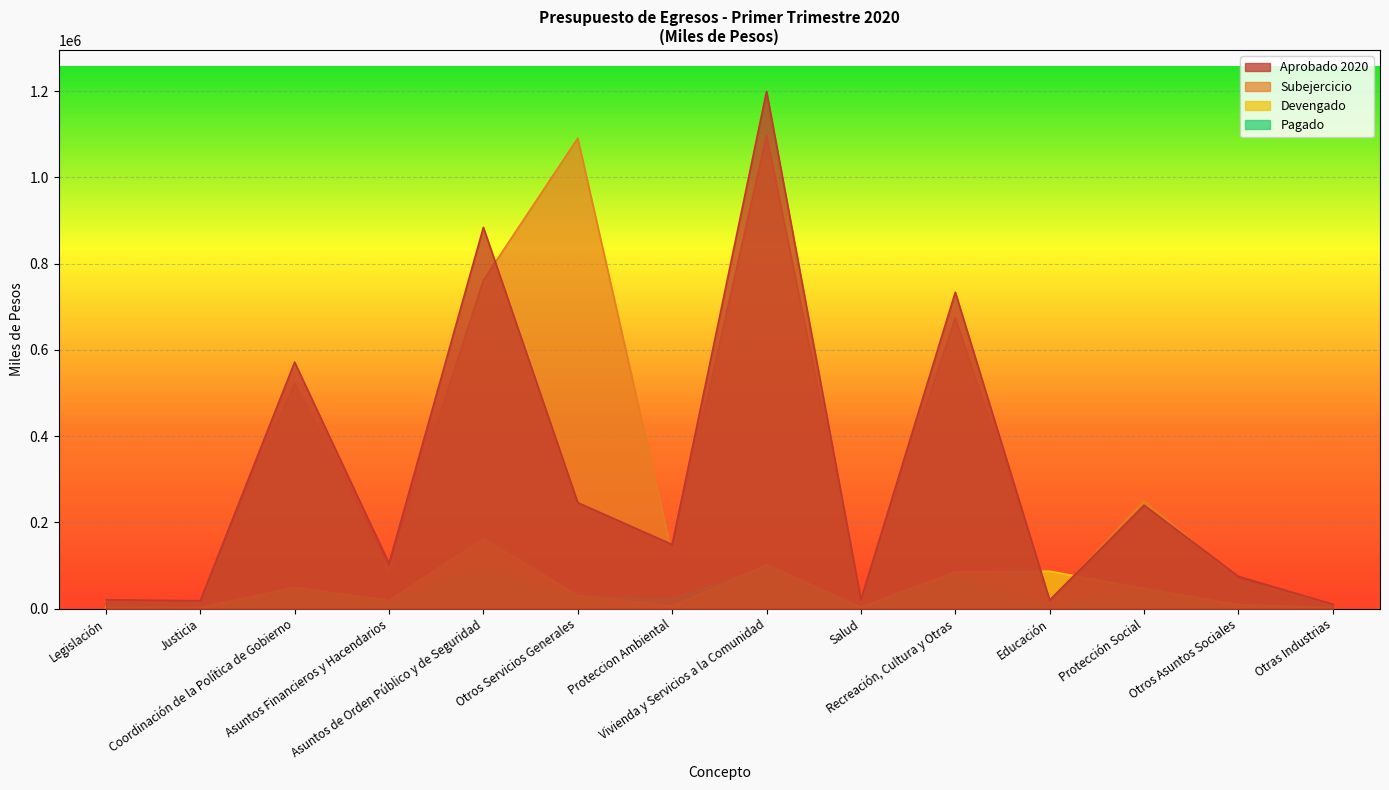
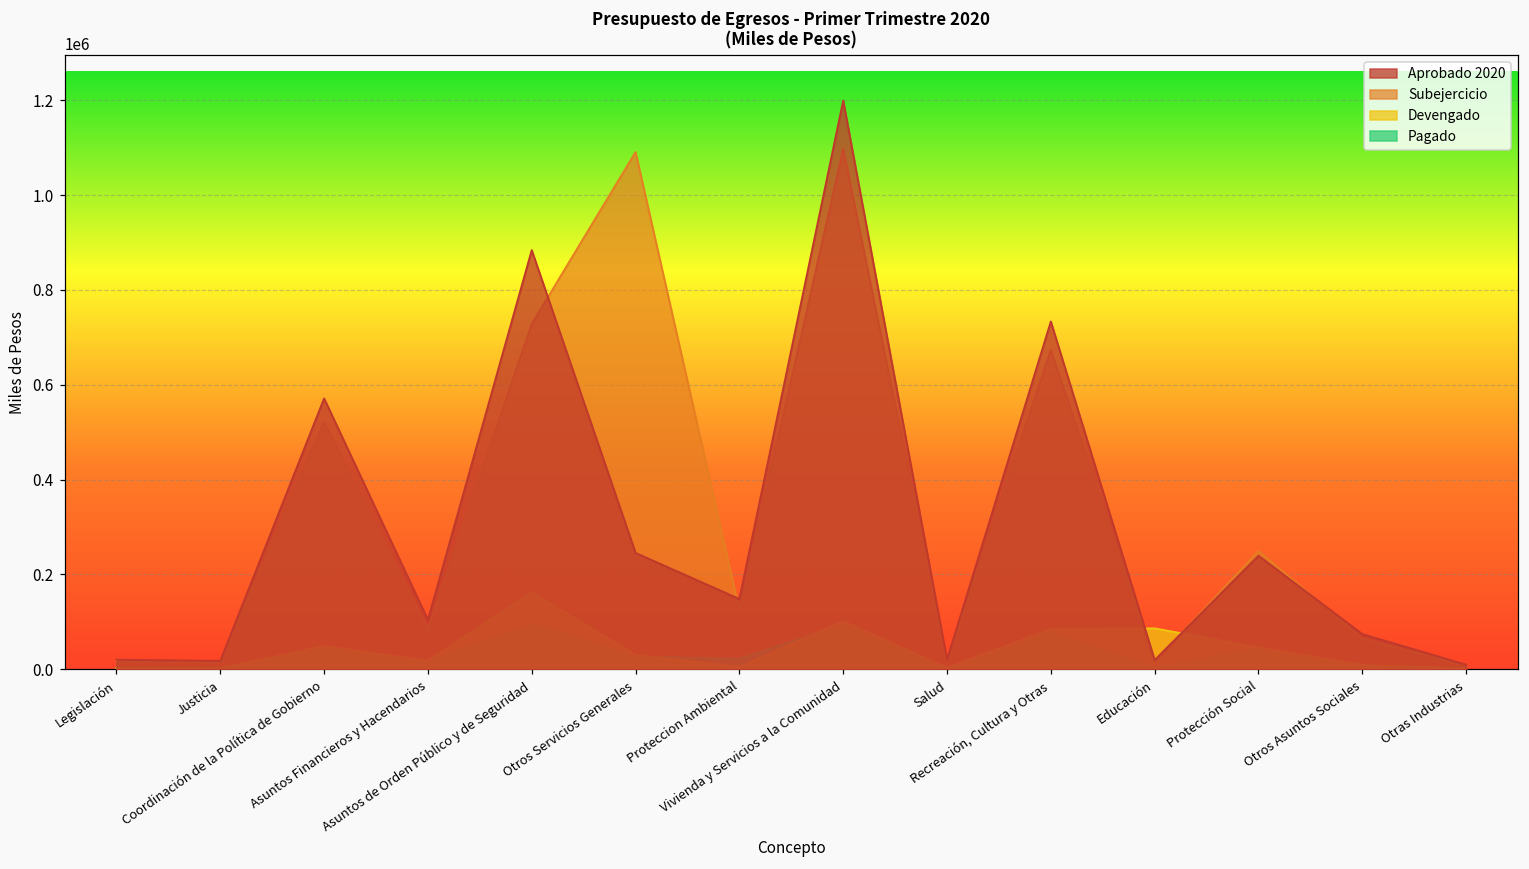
  {
    "Aprobado 2020": {
      "Coordinación de la Política de Gobierno": 570000,
      "Asuntos Financieros y Hacendarios": 100000,
      "Asuntos de Orden Público y de Seguridad": 880000,
      "Otros Servicios Generales": 250000,
      "Proteccion Ambiental": 150000,
      "Vivienda y Servicios a la Comunidad": 1200000,
      "Recreación, Cultura y Otras": 730000,
      "Protección Social": 240000,
      "Otros Asuntos Sociales": 70000
    },
    "Subejercicio": {
      "Coordinación de la Política de Gobierno": 520000,
      "Asuntos Financieros y Hacendarios": 90000,
-     "Asuntos de Orden Público y de Seguridad": 760000,
+     "Asuntos de Orden Público y de Seguridad": 730000,
      "Otros Servicios Generales": 1090000,
      "Proteccion Ambiental": 120000,
      "Vivienda y Servicios a la Comunidad": 1100000,
      "Recreación, Cultura y Otras": 670000,
      "Protección Social": 250000,
      "Otros Asuntos Sociales": 70000
    },
    "Devengado": {
      "Asuntos de Orden Público y de Seguridad": 160000,
      "Proteccion Ambiental": 10000,
      "Vivienda y Servicios a la Comunidad": 100000,
      "Educación": 90000
    },
    "Pagado": {
      "Asuntos de Orden Público y de Seguridad": 100000,
      "Proteccion Ambiental": 20000,
      "Vivienda y Servicios a la Comunidad": 90000,
      "Educación": 0
    }
  }
